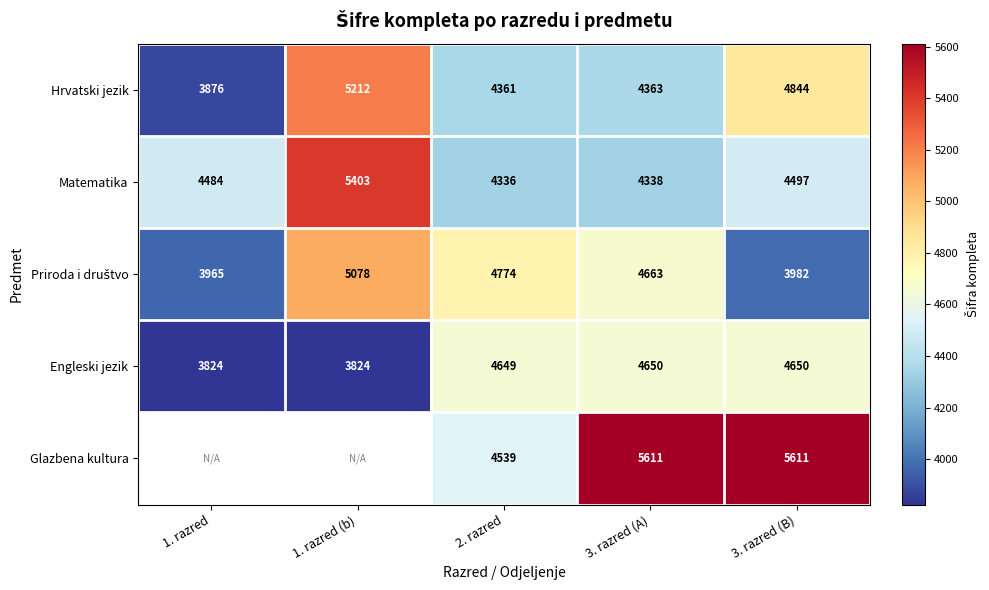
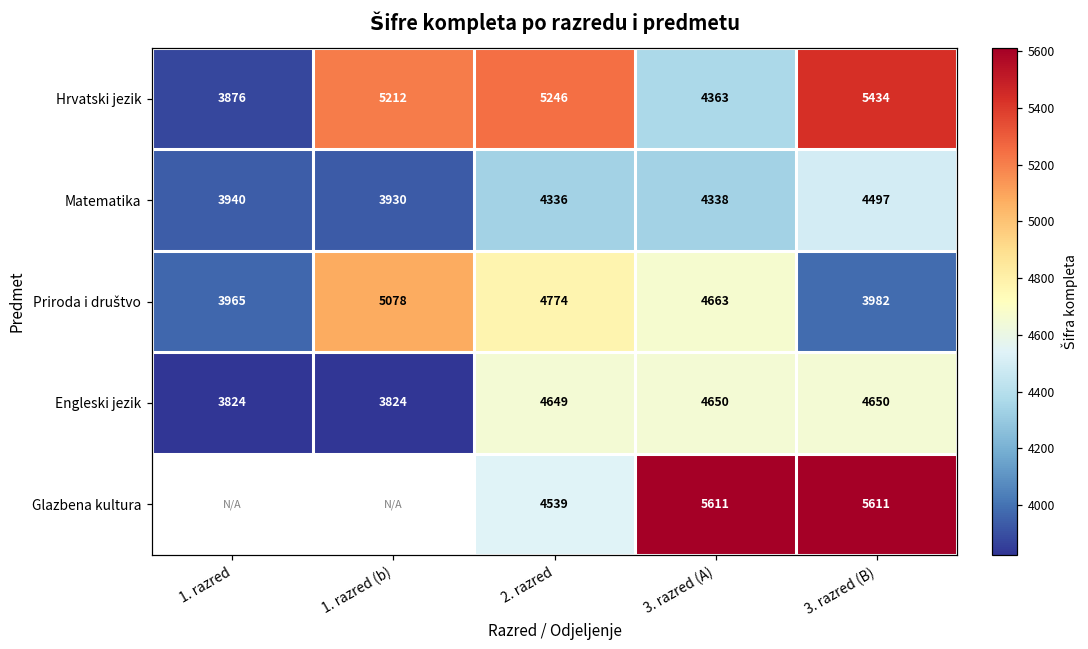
  {
    "Hrvatski jezik": {
      "1. razred": 3876,
      "1. razred (b)": 5212,
-     "2. razred": 4361,
+     "2. razred": 5246,
      "3. razred (A)": 4363,
-     "3. razred (B)": 4844
+     "3. razred (B)": 5434
    },
    "Matematika": {
-     "1. razred": 4484,
-     "1. razred (b)": 5403,
+     "1. razred": 3940,
+     "1. razred (b)": 3930,
      "2. razred": 4336,
      "3. razred (A)": 4338,
      "3. razred (B)": 4497
    },
    "Priroda i društvo": {
      "1. razred": 3965,
      "1. razred (b)": 5078,
      "2. razred": 4774,
      "3. razred (A)": 4663,
      "3. razred (B)": 3982
    },
    "Engleski jezik": {
      "1. razred": 3824,
      "1. razred (b)": 3824,
      "2. razred": 4649,
      "3. razred (A)": 4650,
      "3. razred (B)": 4650
    },
    "Glazbena kultura": {
      "2. razred": 4539,
      "3. razred (A)": 5611,
      "3. razred (B)": 5611
    }
  }
